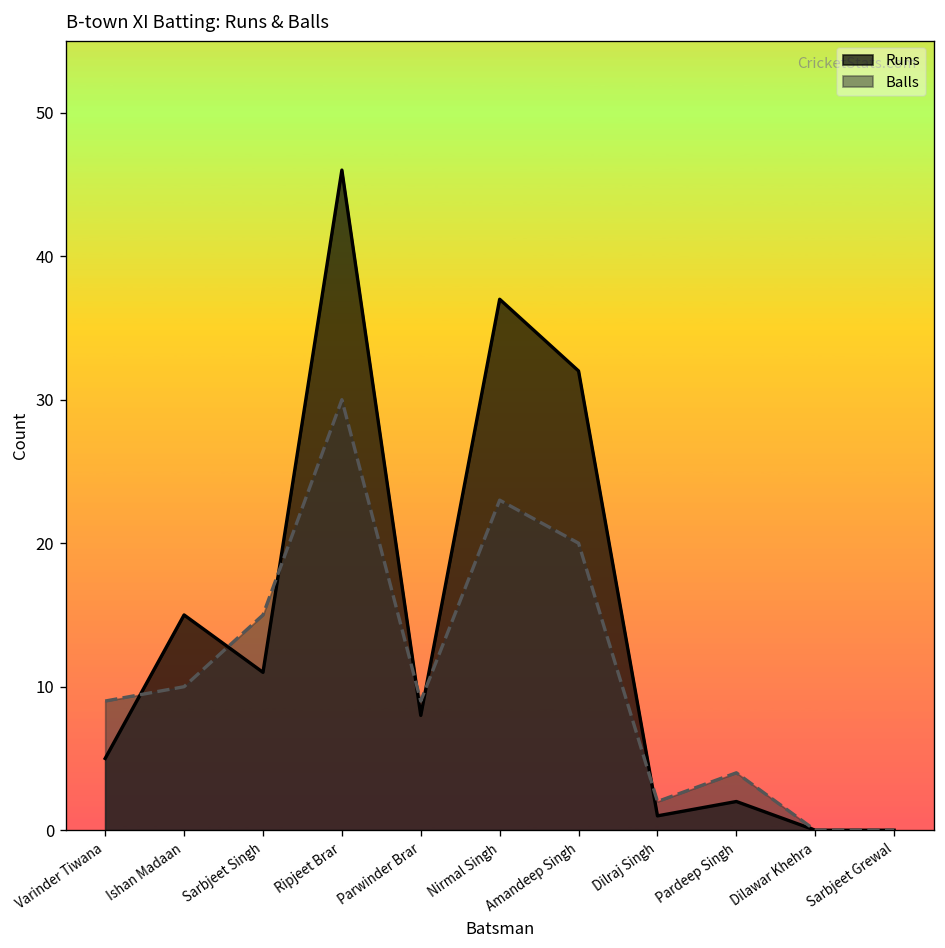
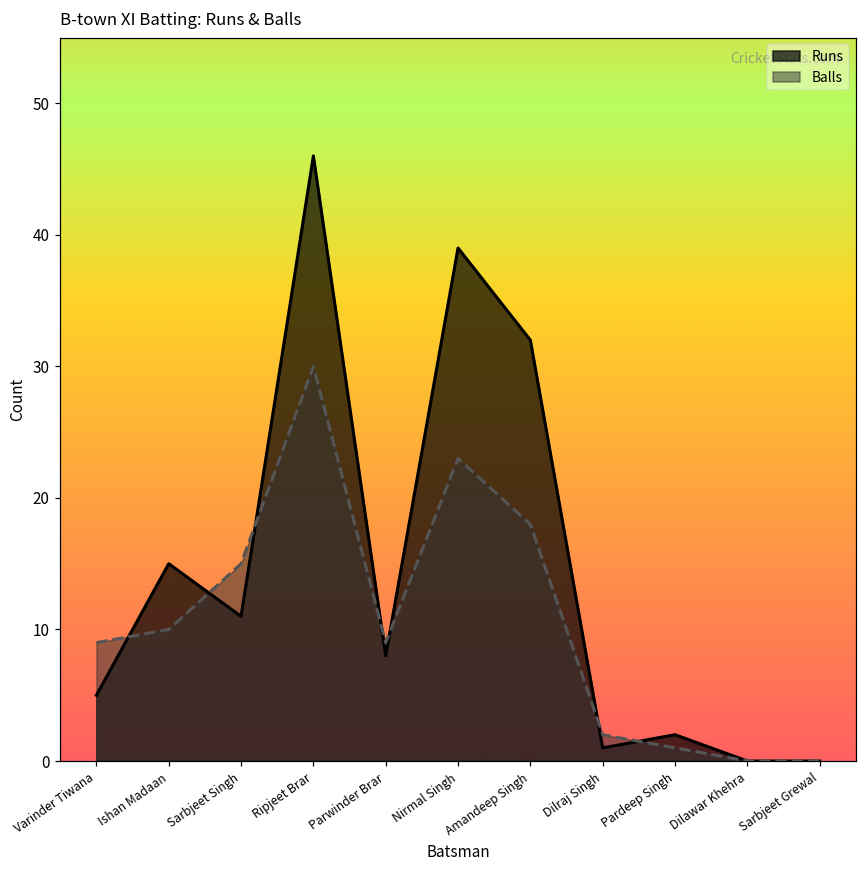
  {
    "Runs": {
      "Varinder Tiwana": 5,
      "Ishan Madaan": 15,
      "Sarbjeet Singh": 11,
      "Ripjeet Brar": 46,
      "Parwinder Brar": 8,
-     "Nirmal Singh": 37,
+     "Nirmal Singh": 39,
      "Amandeep Singh": 32,
      "Dilraj Singh": 1,
      "Pardeep Singh": 2
    },
    "Balls": {
      "Varinder Tiwana": 9,
      "Ishan Madaan": 10,
      "Sarbjeet Singh": 15,
      "Ripjeet Brar": 30,
      "Parwinder Brar": 9,
      "Nirmal Singh": 23,
-     "Amandeep Singh": 20,
+     "Amandeep Singh": 18,
      "Dilraj Singh": 2,
-     "Pardeep Singh": 4
+     "Pardeep Singh": 1
    }
  }
